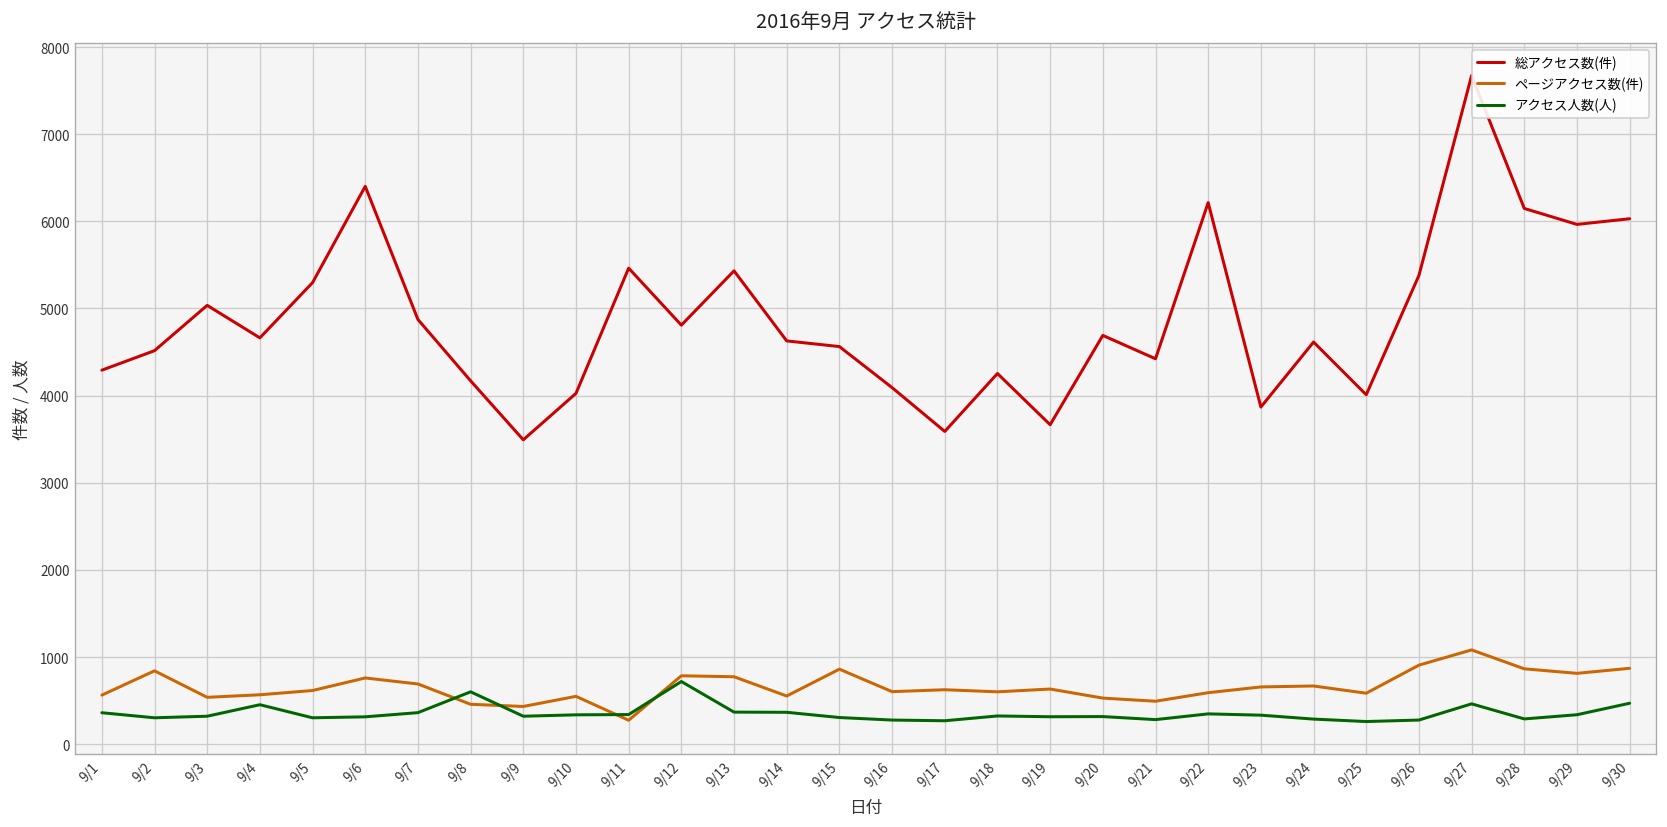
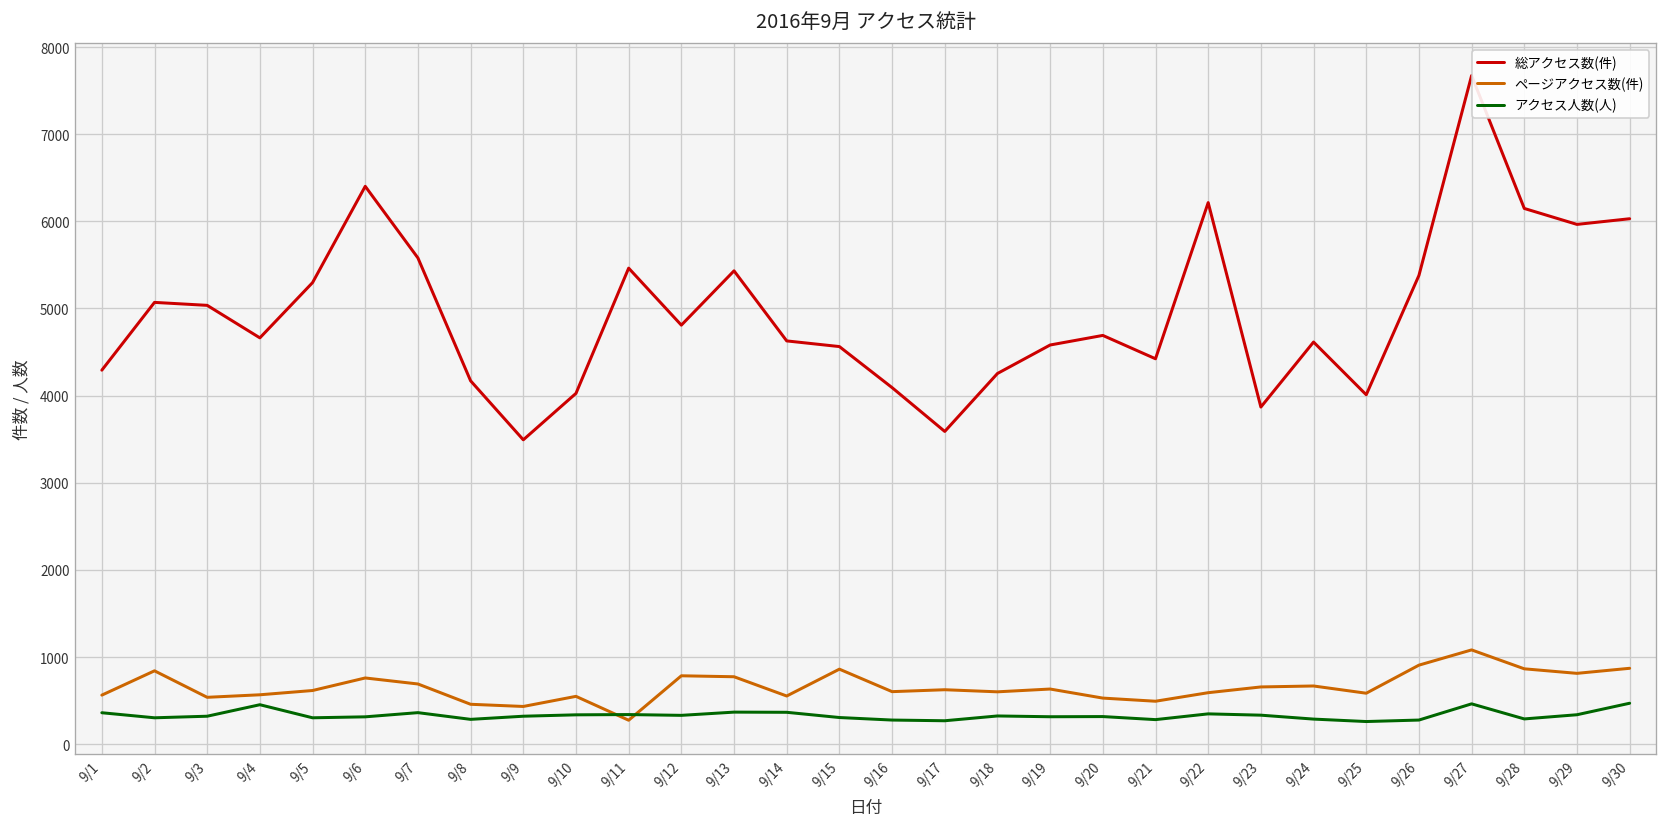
  {
    "総アクセス数(件)": {
      "9/1": 4300,
-     "9/2": 4500,
+     "9/2": 5100,
      "9/3": 5000,
      "9/4": 4700,
      "9/5": 5300,
      "9/6": 6400,
-     "9/7": 4900,
+     "9/7": 5600,
      "9/8": 4200,
      "9/9": 3500,
      "9/10": 4000,
      "9/11": 5500,
      "9/12": 4800,
      "9/13": 5400,
      "9/14": 4600,
      "9/15": 4600,
      "9/16": 4100,
      "9/17": 3600,
      "9/18": 4300,
-     "9/19": 3700,
+     "9/19": 4600,
      "9/20": 4700,
      "9/21": 4400,
      "9/22": 6200,
      "9/23": 3900,
      "9/24": 4600,
      "9/25": 4000,
      "9/26": 5400,
      "9/27": 7700,
      "9/28": 6100,
      "9/29": 6000,
      "9/30": 6000
    },
    "ページアクセス数(件)": {
      "9/1": 600,
      "9/2": 800,
      "9/3": 500,
      "9/4": 600,
      "9/5": 600,
      "9/6": 800,
      "9/7": 700,
      "9/8": 500,
      "9/9": 400,
      "9/10": 500,
      "9/11": 300,
      "9/12": 800,
      "9/13": 800,
      "9/14": 600,
      "9/15": 900,
      "9/16": 600,
      "9/17": 600,
      "9/18": 600,
      "9/19": 600,
      "9/20": 500,
      "9/21": 500,
      "9/22": 600,
      "9/23": 700,
      "9/24": 700,
      "9/25": 600,
      "9/26": 900,
      "9/27": 1100,
      "9/28": 900,
      "9/29": 800,
      "9/30": 900
    },
    "アクセス人数(人)": {
      "9/1": 400,
      "9/2": 300,
      "9/3": 300,
      "9/4": 500,
      "9/5": 300,
      "9/6": 300,
      "9/7": 400,
-     "9/8": 600,
+     "9/8": 300,
      "9/9": 300,
      "9/10": 300,
      "9/11": 300,
-     "9/12": 700,
+     "9/12": 300,
      "9/13": 400,
      "9/14": 400,
      "9/15": 300,
      "9/16": 300,
      "9/17": 300,
      "9/18": 300,
      "9/19": 300,
      "9/20": 300,
      "9/21": 300,
      "9/22": 300,
      "9/23": 300,
      "9/24": 300,
      "9/25": 300,
      "9/26": 300,
      "9/27": 500,
      "9/28": 300,
      "9/29": 300,
      "9/30": 500
    }
  }
